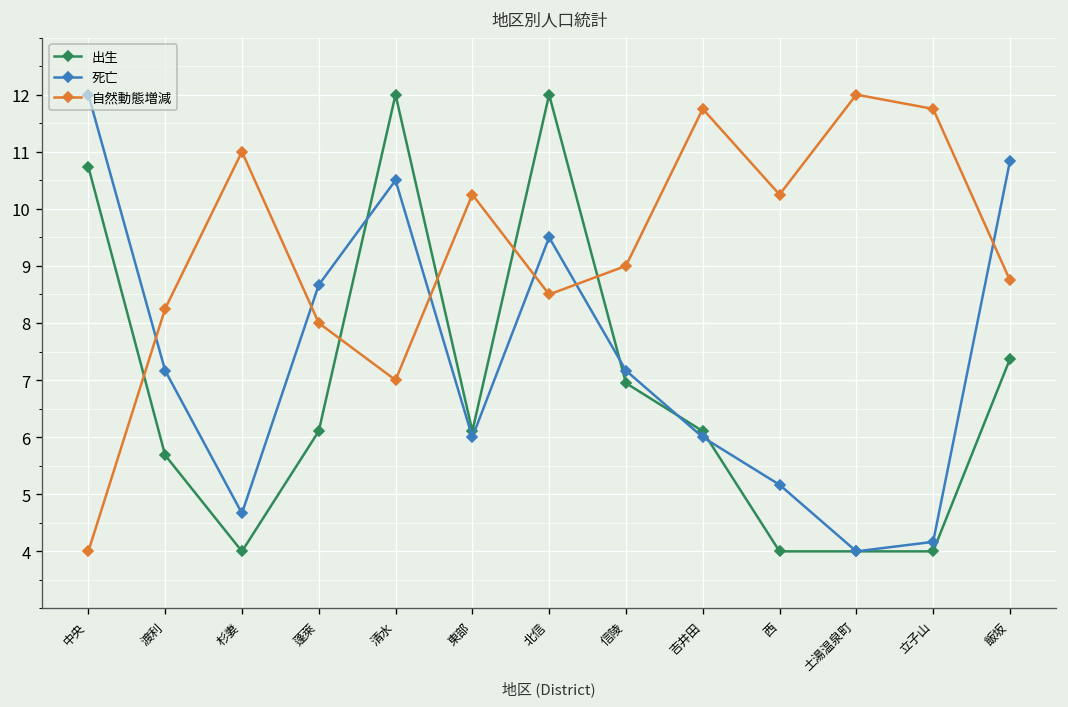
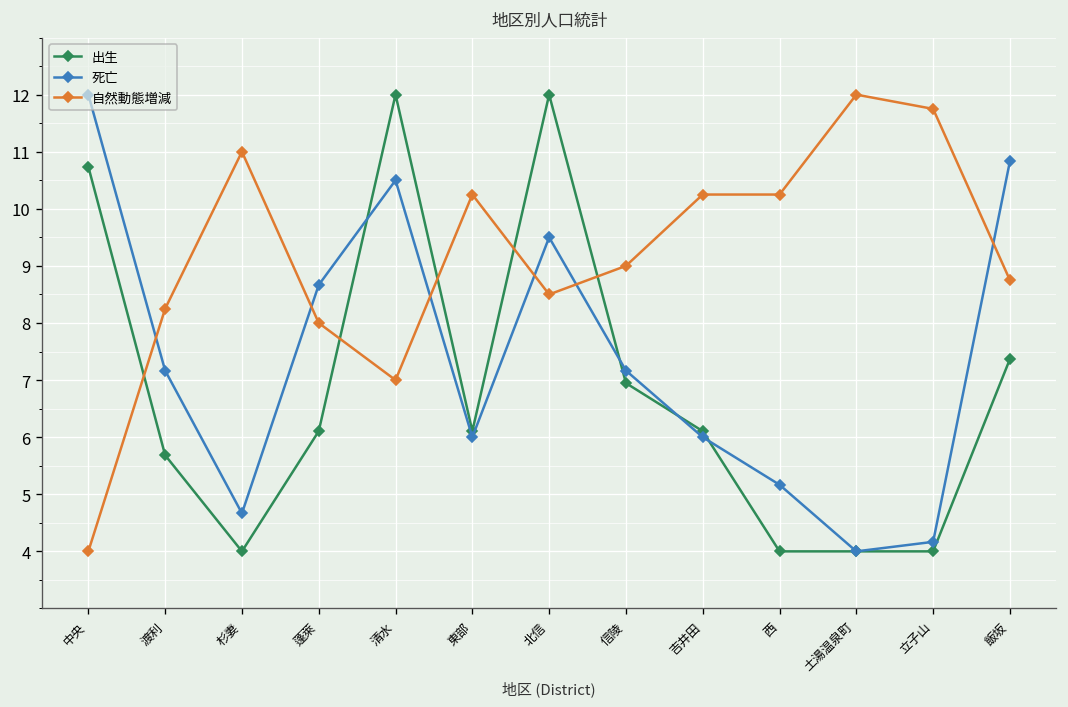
  {
    "出生": {
      "中央": 10.7,
      "渡利": 5.7,
      "杉妻": 4.0,
      "蓬萊": 6.1,
      "清水": 12.0,
      "東部": 6.1,
      "北信": 12.0,
      "信陵": 6.9,
      "吉井田": 6.1,
      "西": 4.0,
      "立子山": 4.0,
      "飯坂": 7.4
    },
    "死亡": {
      "渡利": 7.2,
      "杉妻": 4.7,
      "蓬萊": 8.7,
      "清水": 10.5,
      "東部": 6.0,
      "北信": 9.5,
      "信陵": 7.2,
      "吉井田": 6.0,
      "西": 5.2,
      "立子山": 4.2,
      "飯坂": 10.8
    },
    "自然動態増減": {
      "中央": 4.0,
      "渡利": 8.3,
      "杉妻": 11.0,
      "蓬萊": 8.0,
      "清水": 7.0,
      "東部": 10.3,
      "北信": 8.5,
      "信陵": 9.0,
-     "吉井田": 11.8,
+     "吉井田": 10.3,
      "西": 10.3,
      "土湯温泉町": 12.0,
      "立子山": 11.8,
      "飯坂": 8.8
    }
  }
